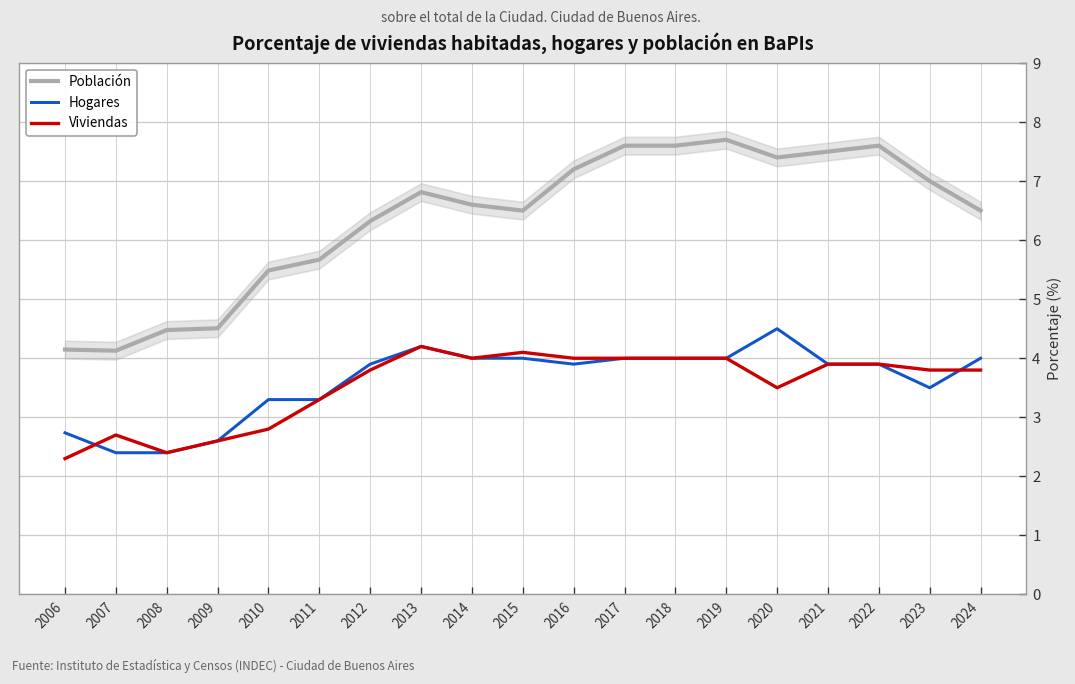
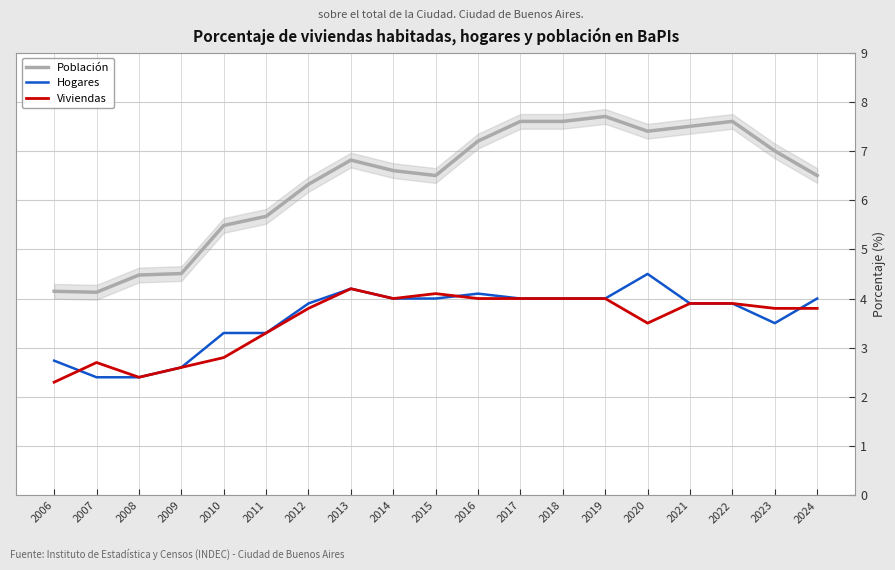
  {
    "Hogares": {
      "2006": 2.7,
      "2007": 2.4,
      "2010": 3.3,
      "2012": 3.9,
      "2015": 4.0,
-     "2016": 3.9,
+     "2016": 4.1,
      "2020": 4.5,
      "2023": 3.5,
      "2024": 4.0
    },
    "Viviendas": {
      "2006": 2.3,
      "2007": 2.7,
      "2010": 2.8,
      "2012": 3.8,
      "2015": 4.1,
      "2016": 4.0,
      "2020": 3.5,
      "2023": 3.8,
      "2024": 3.8
    }
  }
